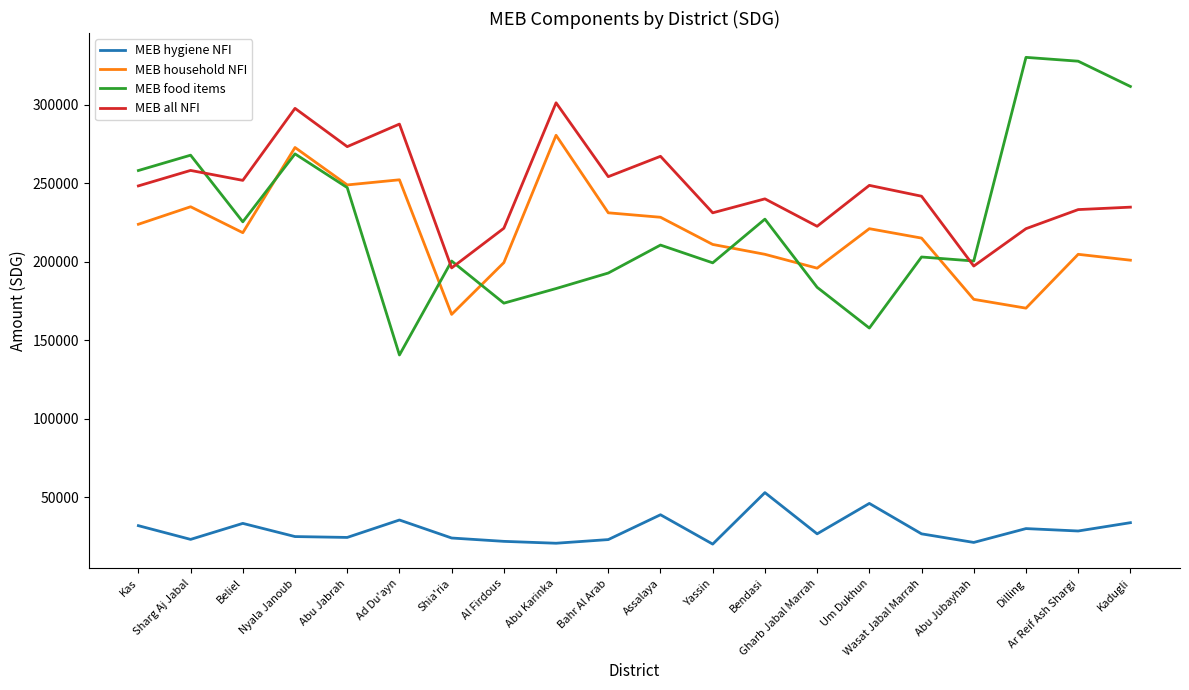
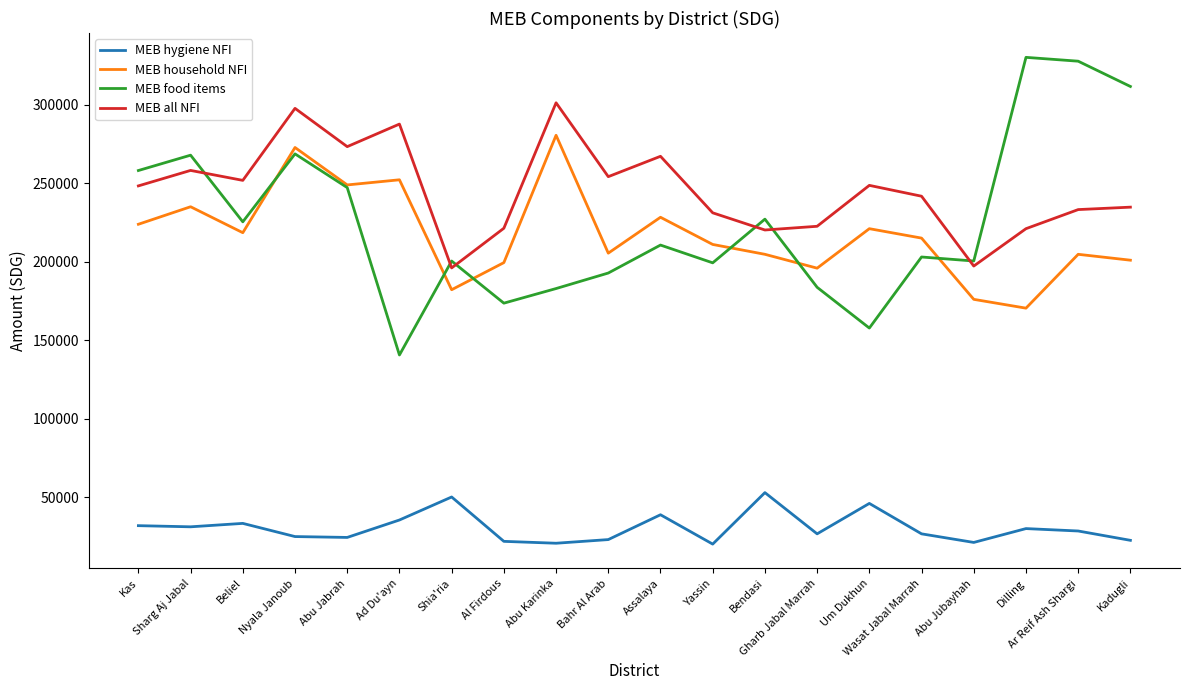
  {
    "MEB hygiene NFI": {
      "Kas": 32000,
-     "Sharg Aj Jabal": 23000,
+     "Sharg Aj Jabal": 31000,
      "Beliel": 33000,
      "Nyala Janoub": 25000,
      "Abu Jabrah": 24000,
      "Ad Du'ayn": 36000,
-     "Shia'ria": 24000,
+     "Shia'ria": 50000,
      "Al Firdous": 22000,
      "Abu Karinka": 21000,
      "Bahr Al Arab": 23000,
      "Assalaya": 39000,
      "Yassin": 20000,
      "Bendasi": 53000,
      "Gharb Jabal Marrah": 27000,
      "Um Dukhun": 46000,
      "Wasat Jabal Marrah": 27000,
      "Abu Jubayhah": 21000,
      "Dilling": 30000,
      "Ar Reif Ash Shargi": 29000,
-     "Kadugli": 34000
+     "Kadugli": 23000
    },
    "MEB household NFI": {
      "Kas": 224000,
      "Sharg Aj Jabal": 235000,
      "Beliel": 219000,
      "Nyala Janoub": 273000,
      "Abu Jabrah": 249000,
      "Ad Du'ayn": 252000,
-     "Shia'ria": 167000,
+     "Shia'ria": 182000,
      "Al Firdous": 200000,
      "Abu Karinka": 281000,
-     "Bahr Al Arab": 231000,
+     "Bahr Al Arab": 206000,
      "Assalaya": 228000,
      "Yassin": 211000,
      "Bendasi": 205000,
      "Gharb Jabal Marrah": 196000,
      "Um Dukhun": 221000,
      "Wasat Jabal Marrah": 215000,
      "Abu Jubayhah": 176000,
      "Dilling": 171000,
      "Ar Reif Ash Shargi": 205000,
      "Kadugli": 201000
    },
    "MEB food items": {
      "Kas": 258000,
      "Sharg Aj Jabal": 268000,
      "Beliel": 226000,
      "Nyala Janoub": 269000,
      "Abu Jabrah": 247000,
      "Ad Du'ayn": 141000,
      "Shia'ria": 201000,
      "Al Firdous": 174000,
      "Abu Karinka": 183000,
      "Bahr Al Arab": 193000,
      "Assalaya": 211000,
      "Yassin": 199000,
      "Bendasi": 227000,
      "Gharb Jabal Marrah": 184000,
      "Um Dukhun": 158000,
      "Wasat Jabal Marrah": 203000,
      "Abu Jubayhah": 201000,
      "Dilling": 330000,
      "Ar Reif Ash Shargi": 328000,
      "Kadugli": 312000
    },
    "MEB all NFI": {
      "Kas": 248000,
      "Sharg Aj Jabal": 258000,
      "Beliel": 252000,
      "Nyala Janoub": 298000,
      "Abu Jabrah": 273000,
      "Ad Du'ayn": 288000,
      "Shia'ria": 196000,
      "Al Firdous": 221000,
      "Abu Karinka": 301000,
      "Bahr Al Arab": 254000,
      "Assalaya": 267000,
      "Yassin": 231000,
-     "Bendasi": 240000,
+     "Bendasi": 220000,
      "Gharb Jabal Marrah": 223000,
      "Um Dukhun": 249000,
      "Wasat Jabal Marrah": 242000,
      "Abu Jubayhah": 197000,
      "Dilling": 221000,
      "Ar Reif Ash Shargi": 233000,
      "Kadugli": 235000
    }
  }
